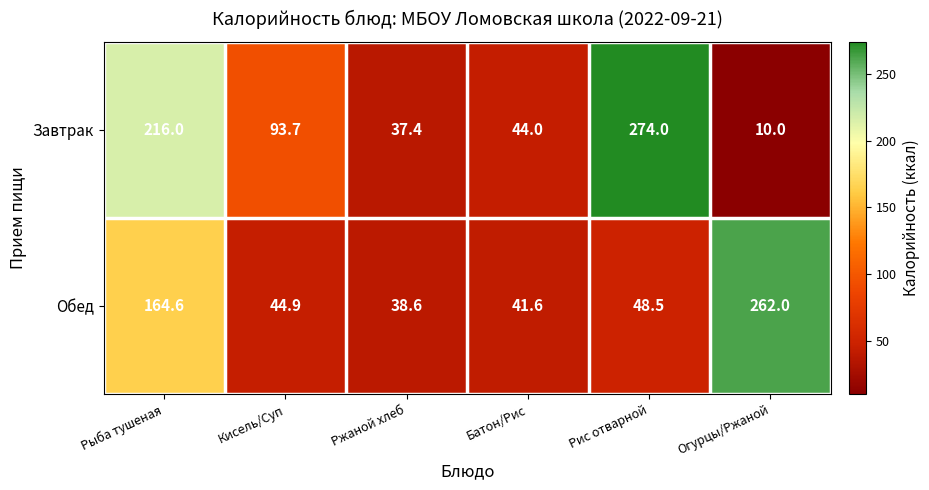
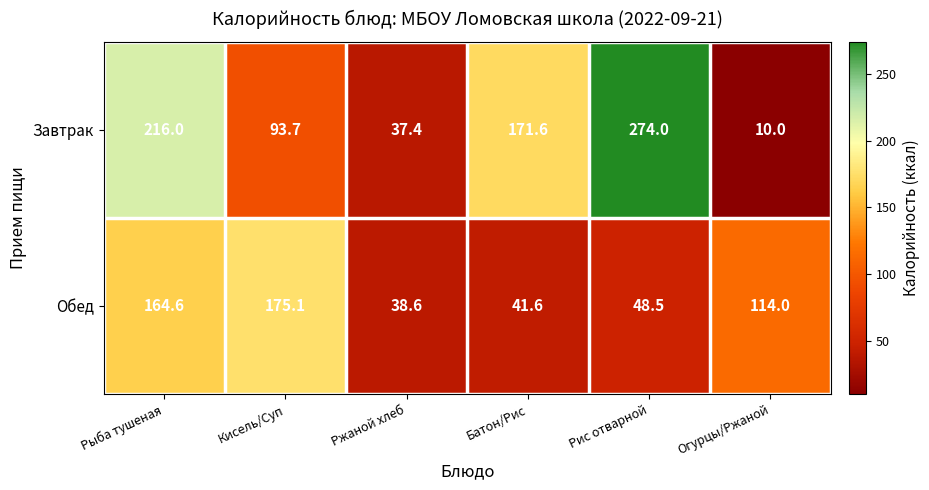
  {
    "Завтрак": {
      "Рыба тушеная": 216.0,
      "Кисель/Суп": 93.7,
      "Ржаной хлеб": 37.4,
-     "Батон/Рис": 44.0,
+     "Батон/Рис": 171.6,
      "Рис отварной": 274.0,
      "Огурцы/Ржаной": 10.0
    },
    "Обед": {
      "Рыба тушеная": 164.6,
-     "Кисель/Суп": 44.9,
+     "Кисель/Суп": 175.1,
      "Ржаной хлеб": 38.6,
      "Батон/Рис": 41.6,
      "Рис отварной": 48.5,
-     "Огурцы/Ржаной": 262.0
+     "Огурцы/Ржаной": 114.0
    }
  }
